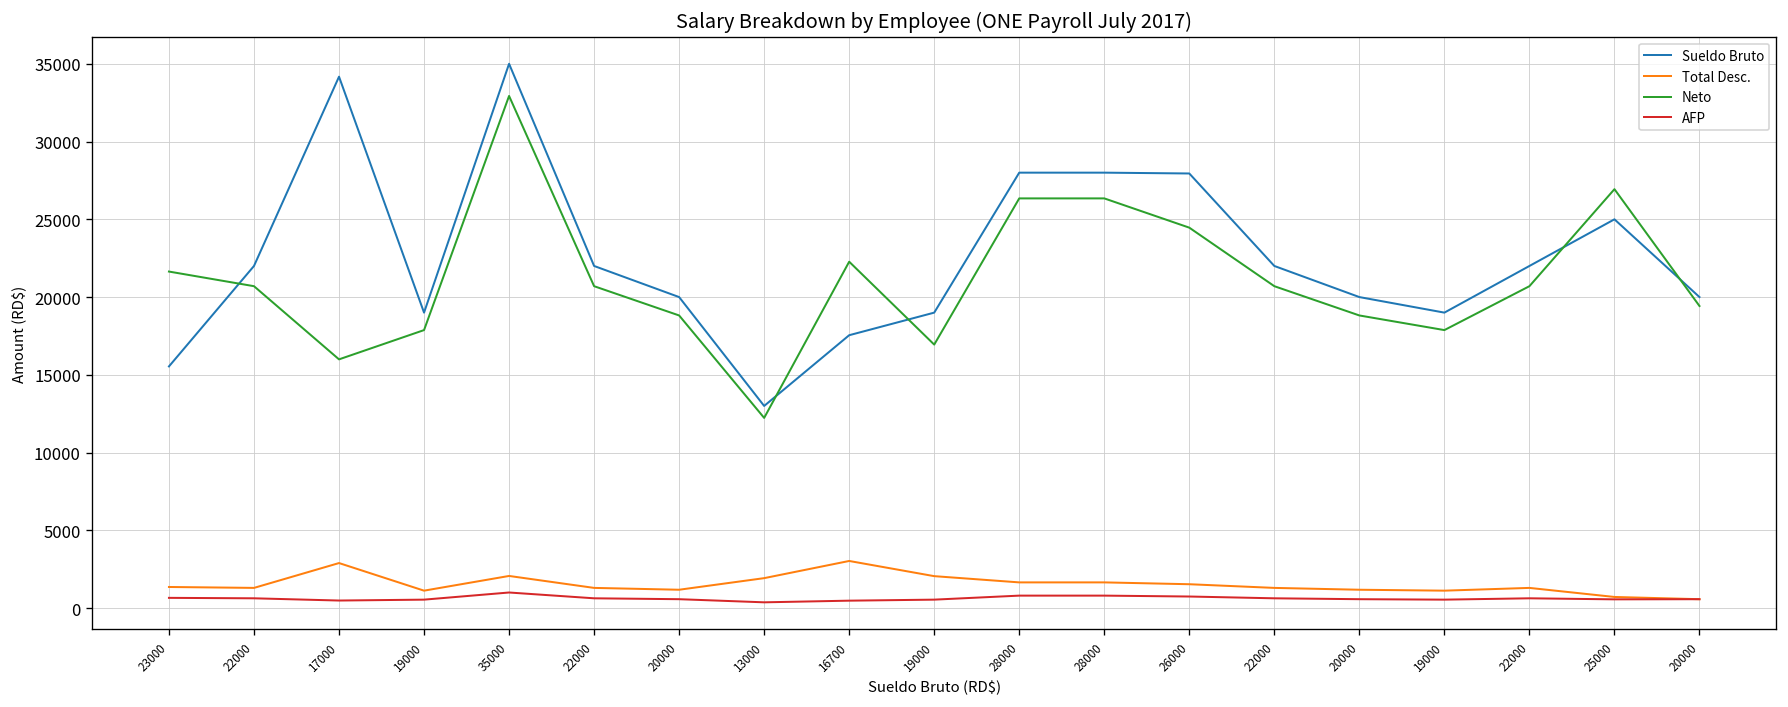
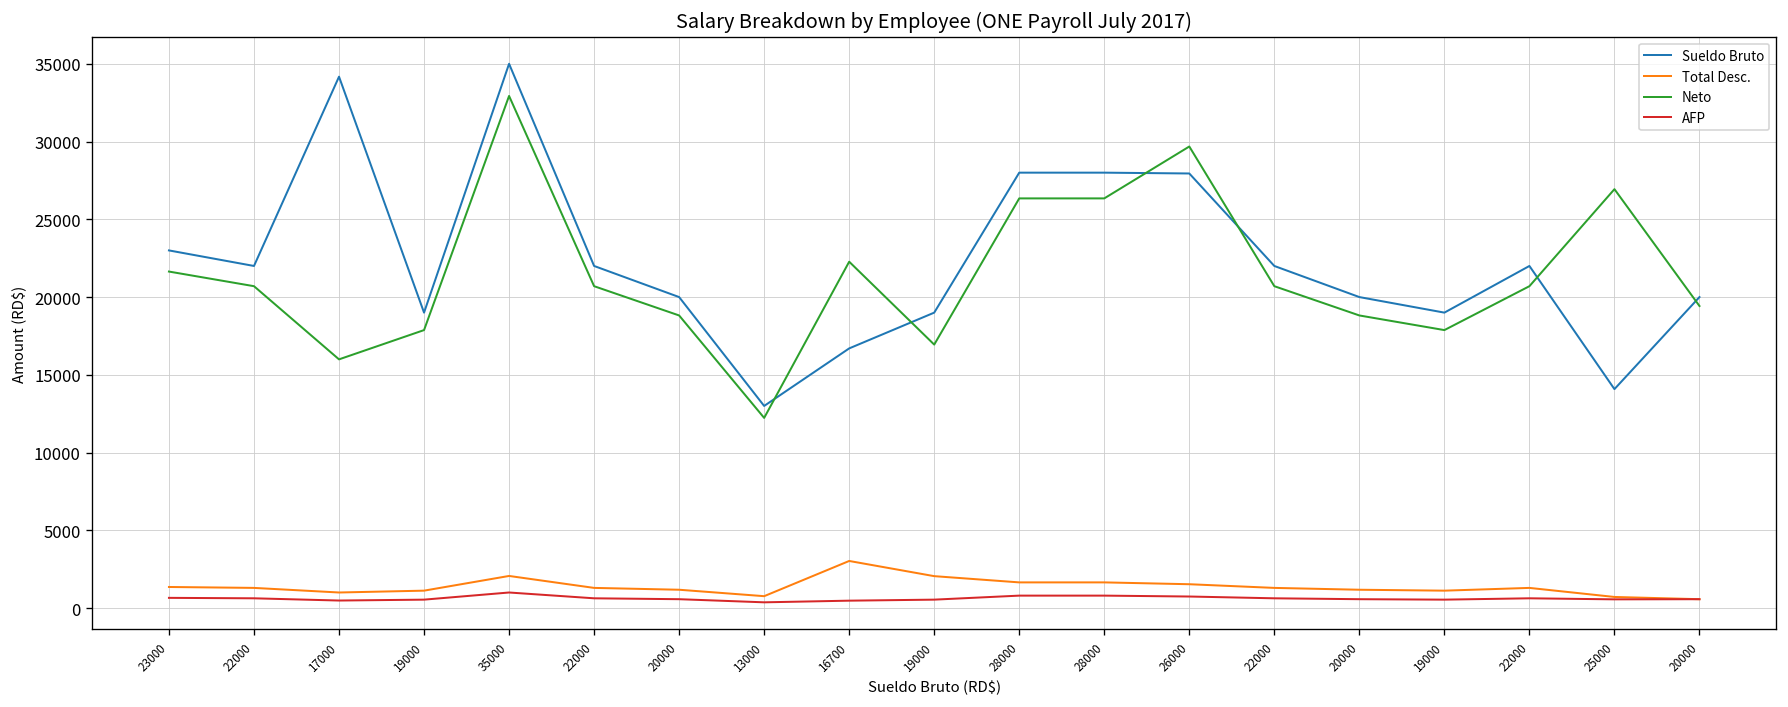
  {
    "Sueldo Bruto": {
-     "23000": 15500,
+     "23000": 23000,
      "17000": 34200,
      "35000": 35000,
      "13000": 13000,
-     "16700": 17500,
+     "16700": 16700,
      "26000": 27900,
-     "25000": 25000
+     "25000": 14100
    },
    "Total Desc.": {
      "23000": 1400,
-     "17000": 2900,
+     "17000": 1000,
      "35000": 2100,
-     "13000": 1900,
+     "13000": 800,
      "16700": 3000,
      "26000": 1500
    },
    "Neto": {
      "23000": 21600,
      "17000": 16000,
      "35000": 32900,
      "13000": 12200,
      "16700": 22300,
-     "26000": 24500,
+     "26000": 29700,
      "25000": 26900
    },
    "AFP": {
      "23000": 700,
      "17000": 500,
      "35000": 1000,
      "13000": 400,
      "16700": 500,
      "26000": 700
    }
  }
